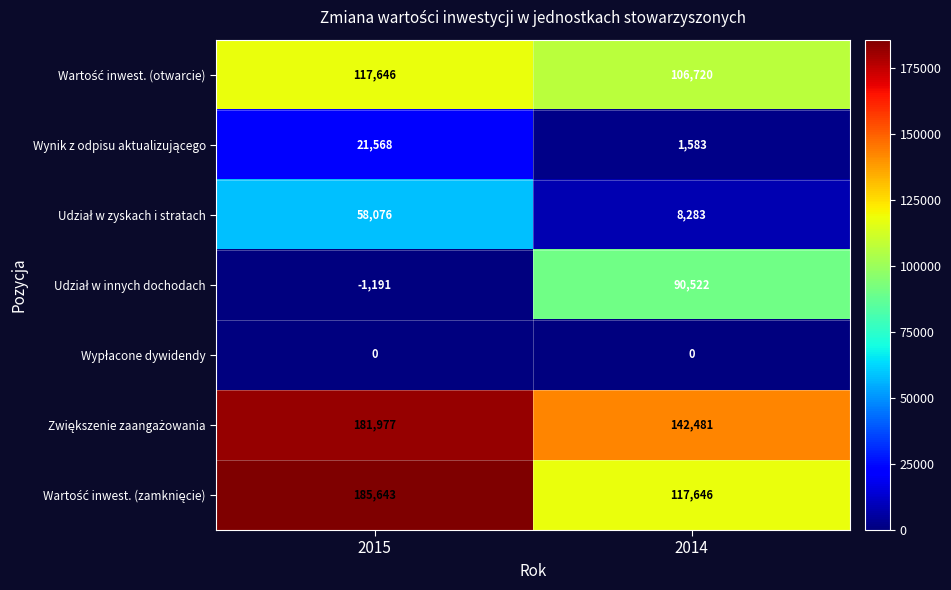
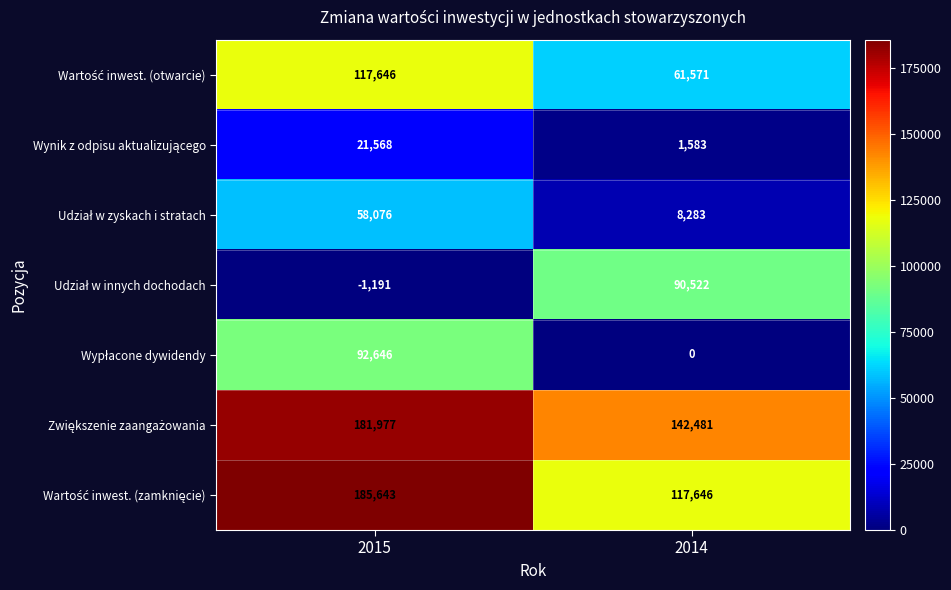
  {
    "Wartość inwest. (otwarcie)": {
      "2015": "117,646",
-     "2014": "106,720"
+     "2014": "61,571"
    },
    "Wynik z odpisu aktualizującego": {
      "2015": "21,568",
      "2014": "1,583"
    },
    "Udział w zyskach i stratach": {
      "2015": "58,076",
      "2014": "8,283"
    },
    "Udział w innych dochodach": {
      "2015": "-1,191",
      "2014": "90,522"
    },
    "Wypłacone dywidendy": {
-     "2015": "0",
+     "2015": "92,646",
      "2014": "0"
    },
    "Zwiększenie zaangażowania": {
      "2015": "181,977",
      "2014": "142,481"
    },
    "Wartość inwest. (zamknięcie)": {
      "2015": "185,643",
      "2014": "117,646"
    }
  }
